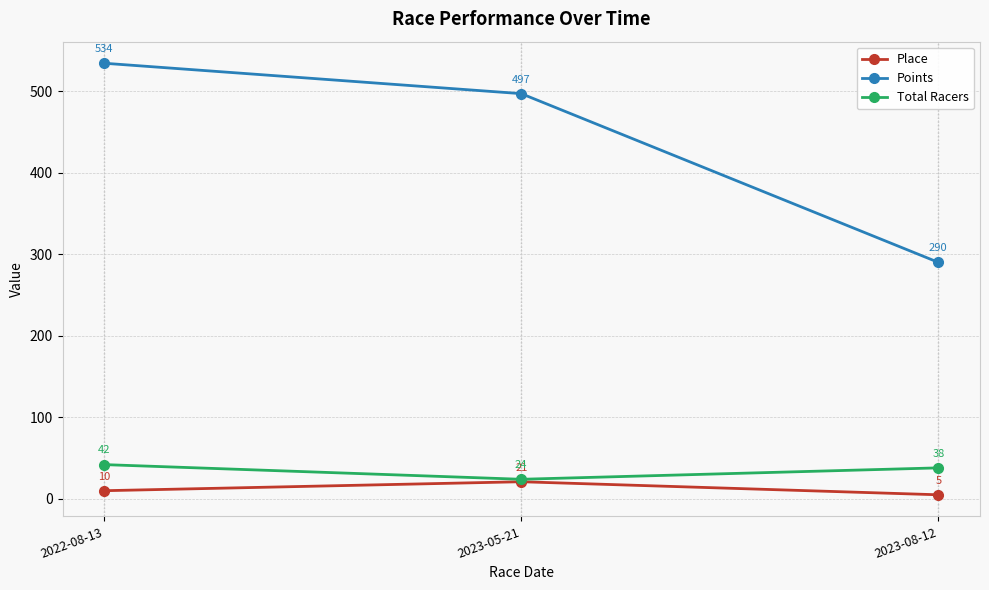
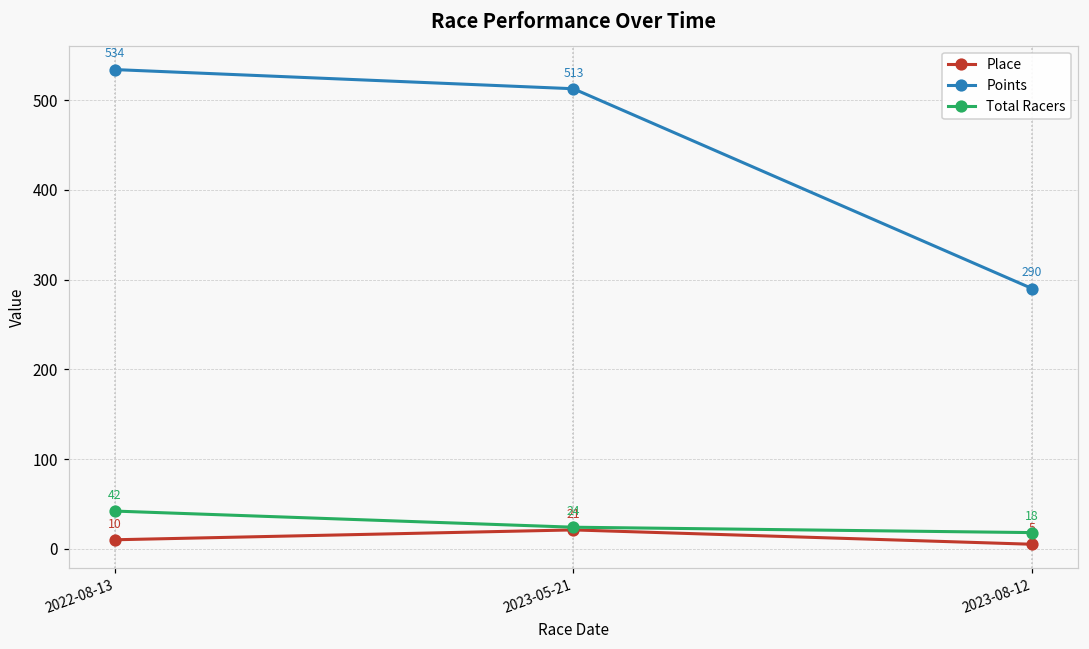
  {
    "Place": {
      "2022-08-13": 10
    },
    "Points": {
      "2022-08-13": 534,
-     "2023-05-21": 497,
+     "2023-05-21": 513,
      "2023-08-12": 290
    },
    "Total Racers": {
      "2022-08-13": 42,
-     "2023-08-12": 38
+     "2023-08-12": 18
    }
  }
